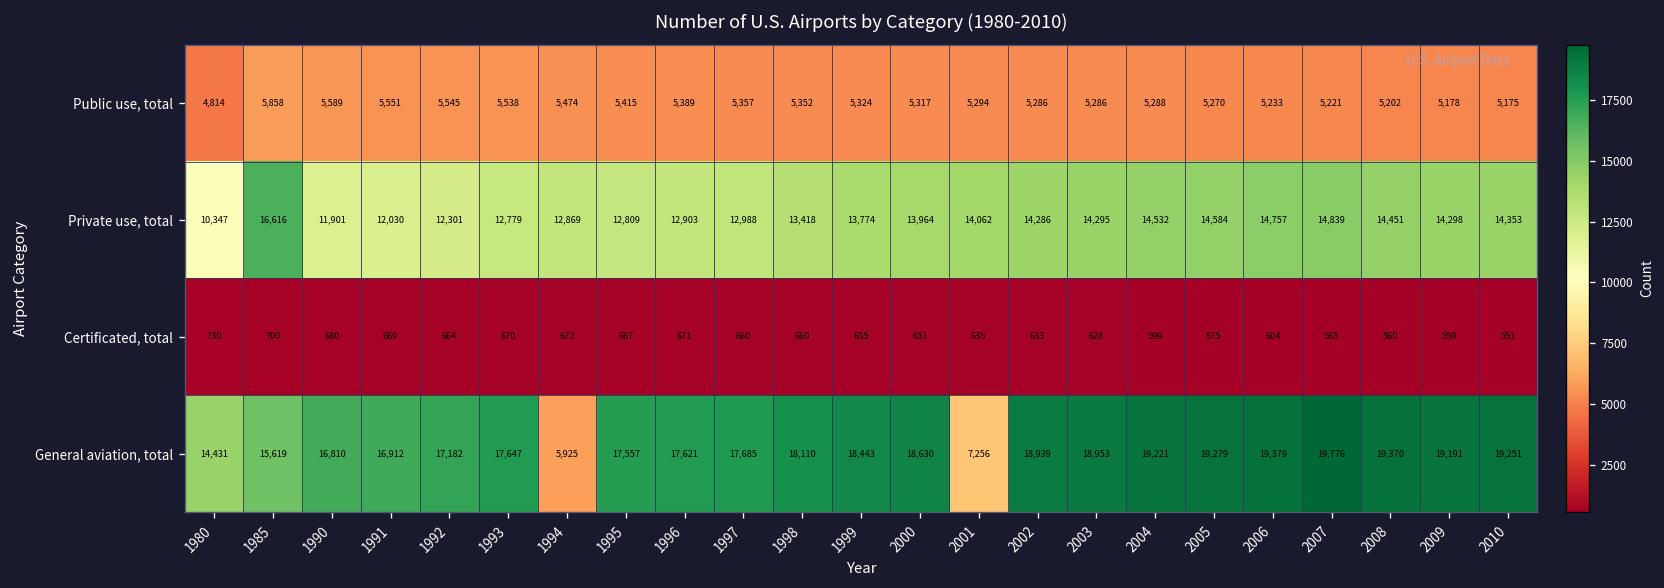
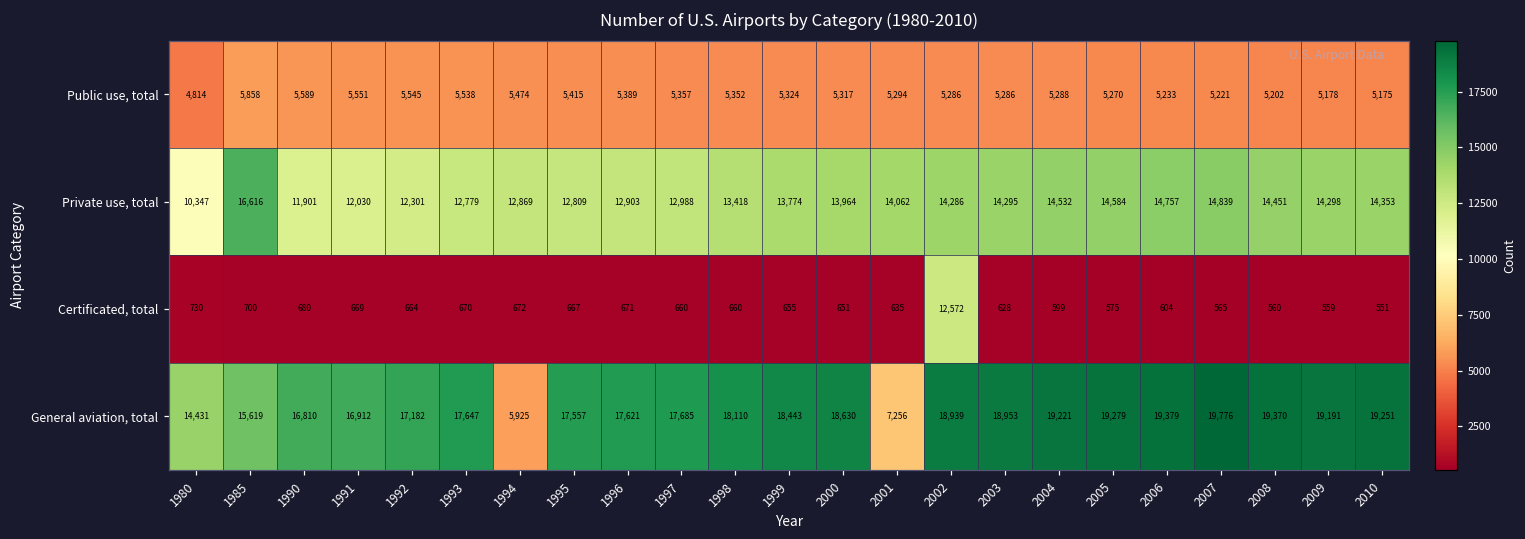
  {
    "Public use, total": {
      "1980": "4,814",
      "1985": "5,858",
      "1990": "5,589",
      "1991": "5,551",
      "1992": "5,545",
      "1993": "5,538",
      "1994": "5,474",
      "1995": "5,415",
      "1996": "5,389",
      "1997": "5,357",
      "1998": "5,352",
      "1999": "5,324",
      "2000": "5,317",
      "2001": "5,294",
      "2002": "5,286",
      "2003": "5,286",
      "2004": "5,288",
      "2005": "5,270",
      "2006": "5,233",
      "2007": "5,221",
      "2008": "5,202",
      "2010": "5,175"
    },
    "Private use, total": {
      "1980": "10,347",
      "1985": "16,616",
      "1990": "11,901",
      "1991": "12,030",
      "1992": "12,301",
      "1993": "12,779",
      "1994": "12,869",
      "1995": "12,809",
      "1996": "12,903",
      "1997": "12,988",
      "1998": "13,418",
      "1999": "13,774",
      "2000": "13,964",
      "2001": "14,062",
      "2002": "14,286",
      "2003": "14,295",
      "2004": "14,532",
      "2005": "14,584",
      "2006": "14,757",
      "2007": "14,839",
      "2008": "14,451",
      "2009": "14,298",
      "2010": "14,353"
    },
    "Certificated, total": {
      "1980": "730",
      "1985": "700",
      "1990": "680",
      "1991": "669",
      "1992": "664",
      "1993": "670",
      "1994": "672",
      "1995": "667",
      "1996": "671",
      "1997": "660",
      "1998": "660",
      "1999": "655",
      "2000": "651",
      "2001": "635",
-     "2002": "633",
+     "2002": "12,572",
      "2003": "628",
      "2004": "599",
      "2005": "575",
      "2006": "604",
      "2007": "565",
      "2008": "560",
      "2009": "559",
      "2010": "551"
    },
    "General aviation, total": {
      "1980": "14,431",
      "1985": "15,619",
      "1990": "16,810",
      "1991": "16,912",
      "1992": "17,182",
      "1993": "17,647",
      "1994": "5,925",
      "1995": "17,557",
      "1996": "17,621",
      "1997": "17,685",
      "1998": "18,110",
      "1999": "18,443",
      "2000": "18,630",
      "2001": "7,256",
      "2002": "18,939",
      "2003": "18,953",
      "2004": "19,221",
      "2005": "19,279",
      "2006": "19,379",
      "2007": "19,776",
      "2008": "19,370",
      "2009": "19,191",
      "2010": "19,251"
    }
  }
